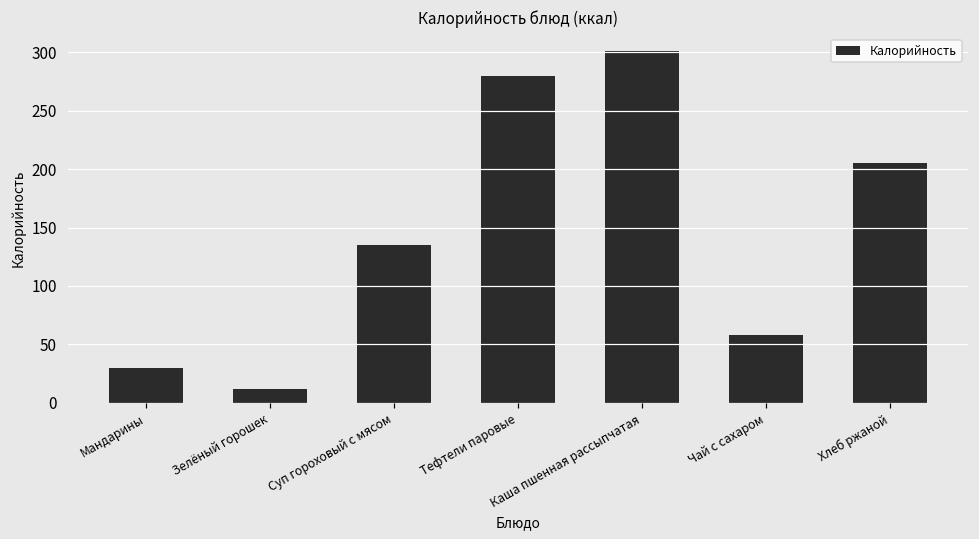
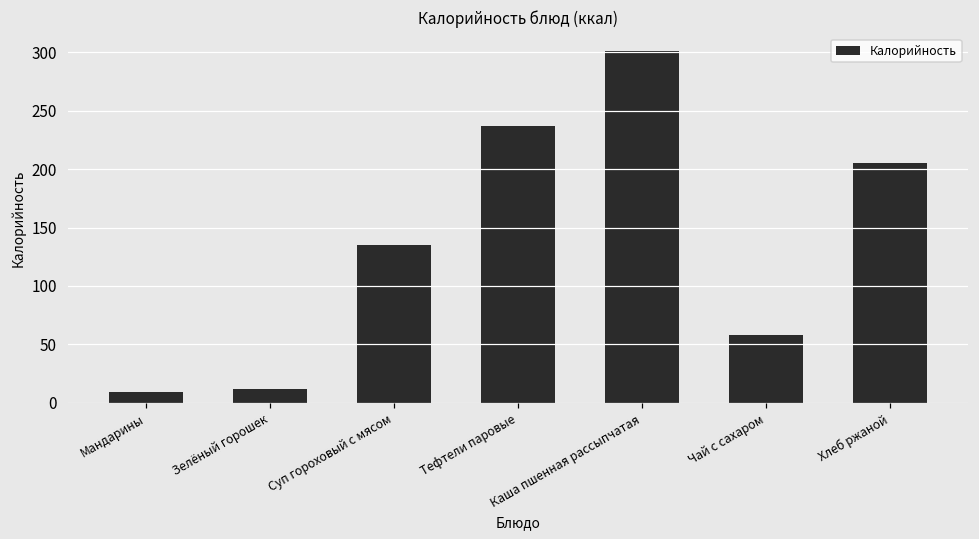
  {
-   "Мандарины": 30,
+   "Мандарины": 9,
    "Зелёный горошек": 12,
    "Суп гороховый с мясом": 135,
-   "Тефтели паровые": 280,
+   "Тефтели паровые": 237,
    "Каша пшенная рассыпчатая": 301,
    "Чай с сахаром": 58,
    "Хлеб ржаной": 205
  }
